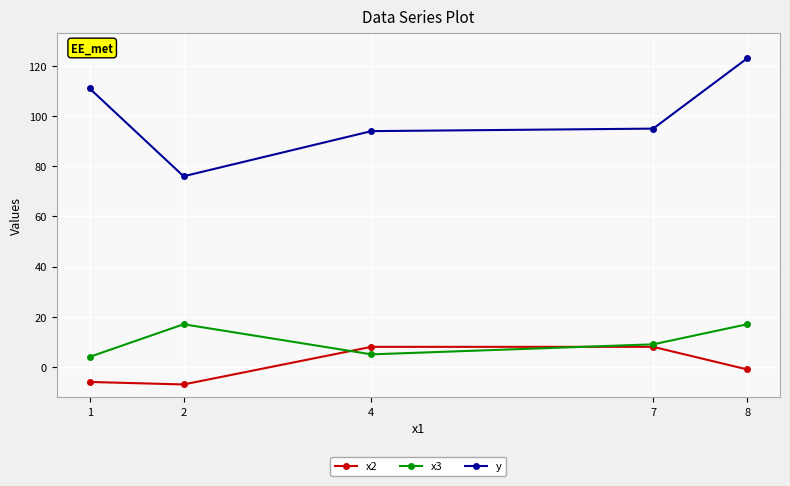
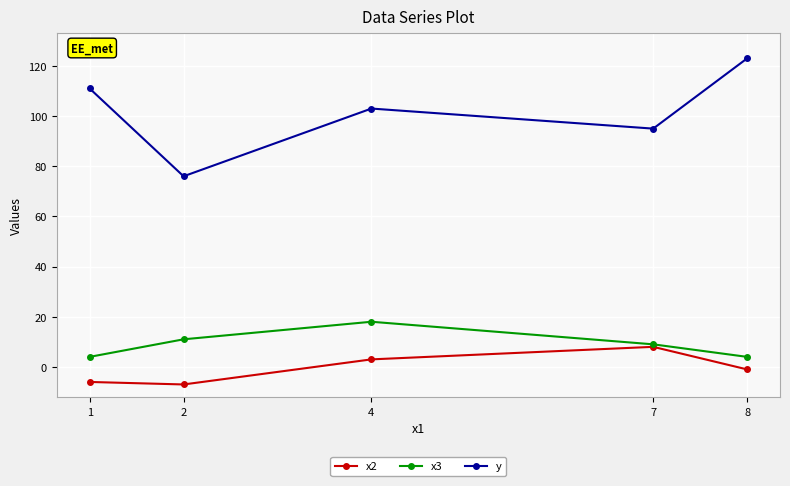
  {
    "x2": {
      "1": -6,
      "2": -7,
-     "4": 8,
+     "4": 3,
      "8": -1
    },
    "x3": {
      "1": 4,
-     "2": 17,
-     "4": 5,
-     "8": 17
+     "2": 11,
+     "4": 18,
+     "8": 4
    },
    "y": {
      "1": 111,
      "2": 76,
-     "4": 94,
+     "4": 103,
      "7": 95,
      "8": 123
    }
  }
